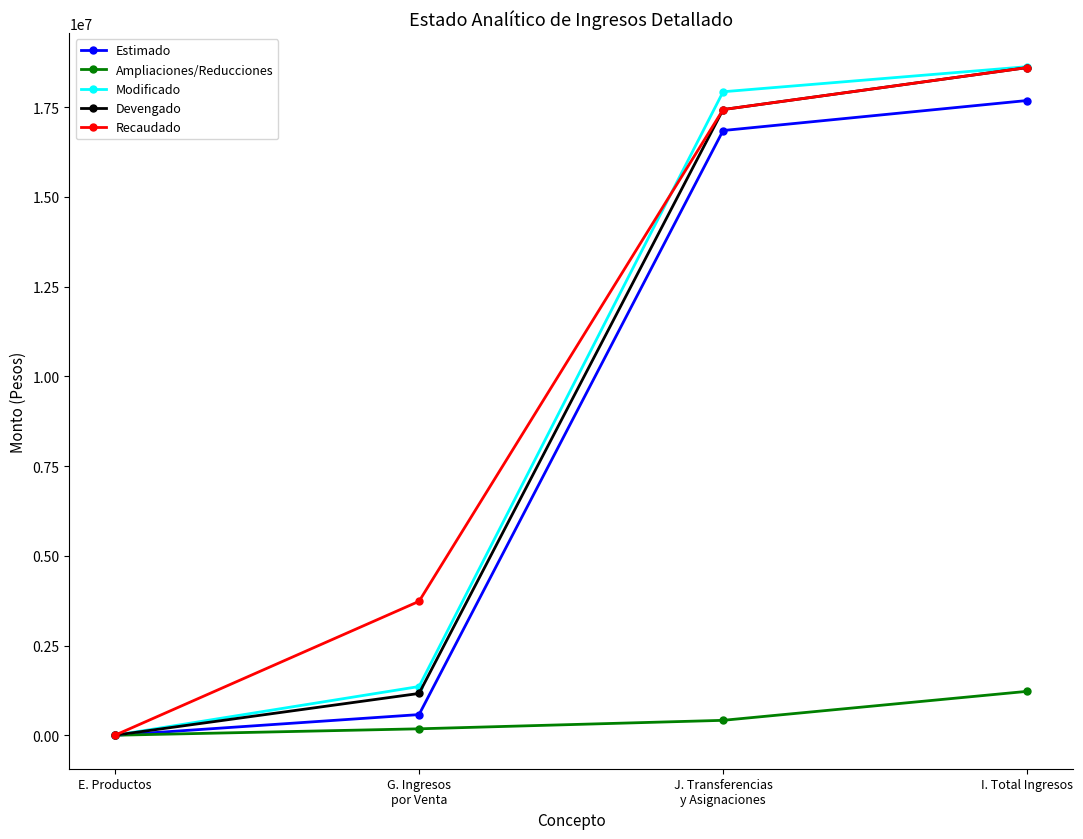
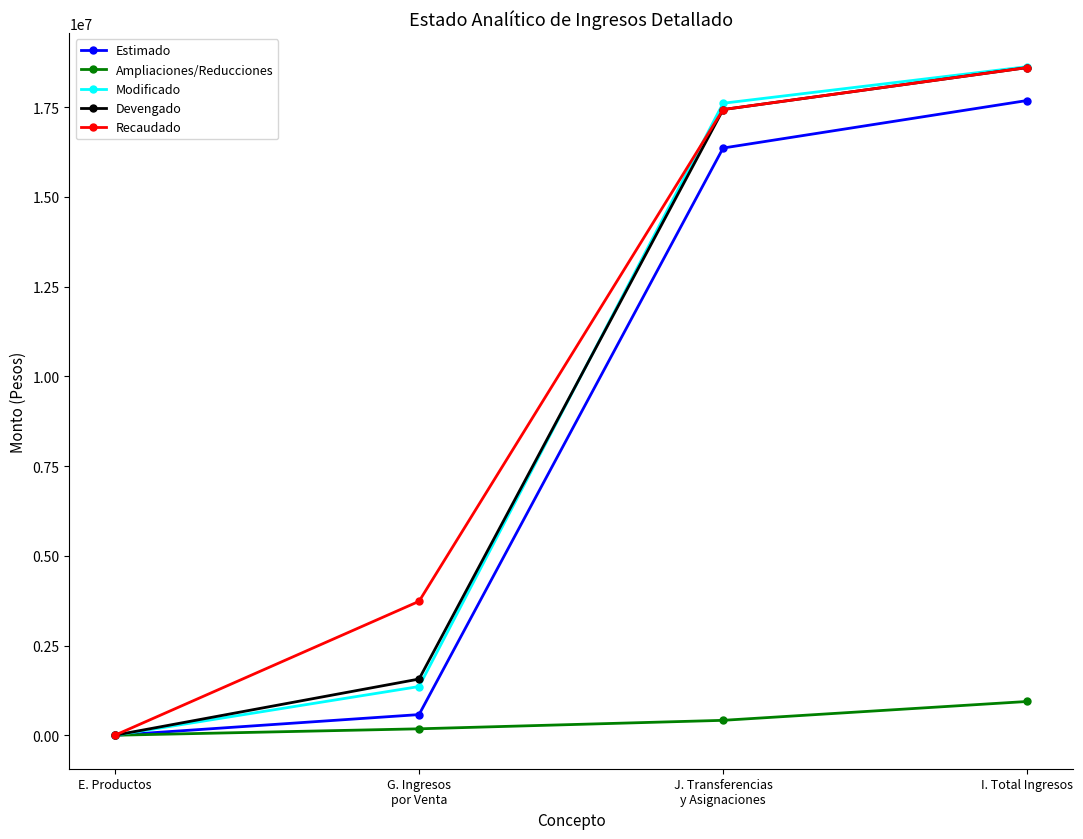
  {
    "Estimado": {
      "G. Ingresos por Venta": 600000,
-     "J. Transferencias y Asignaciones": 16800000,
+     "J. Transferencias y Asignaciones": 16400000,
      "I. Total Ingresos": 17700000
    },
    "Ampliaciones/Reducciones": {
      "G. Ingresos por Venta": 200000,
      "J. Transferencias y Asignaciones": 400000,
-     "I. Total Ingresos": 1200000
+     "I. Total Ingresos": 900000
    },
    "Modificado": {
      "G. Ingresos por Venta": 1400000,
-     "J. Transferencias y Asignaciones": 17900000
+     "J. Transferencias y Asignaciones": 17600000
    },
    "Devengado": {
-     "G. Ingresos por Venta": 1200000
+     "G. Ingresos por Venta": 1600000
    },
    "Recaudado": {
      "G. Ingresos por Venta": 3700000
    }
  }
